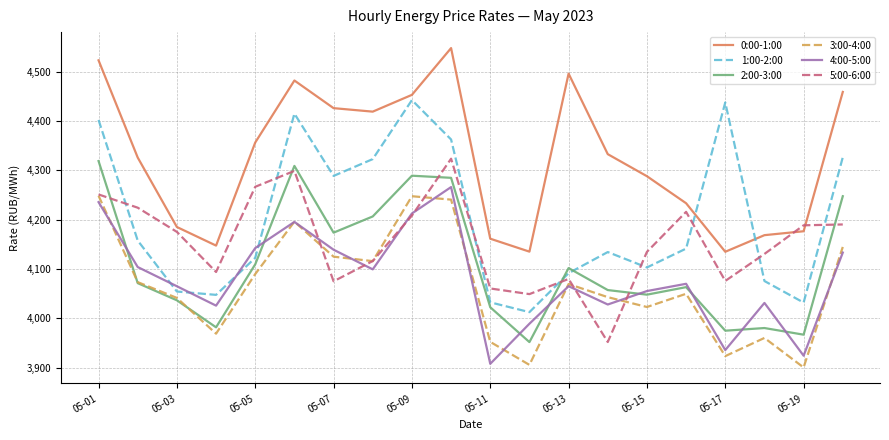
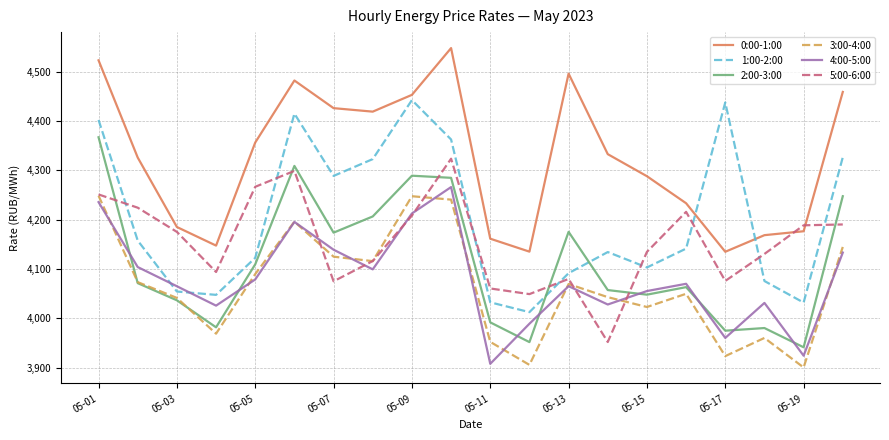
  {
    "1:00-2:00": {
      "05-01": "4,400",
      "05-03": "4,050",
      "05-05": "4,120",
      "05-07": "4,290",
      "05-09": "4,440",
      "05-11": "4,030",
      "05-13": "4,090",
      "05-15": "4,100",
      "05-17": "4,440",
      "05-19": "4,030"
    },
    "2:00-3:00": {
-     "05-01": "4,320",
+     "05-01": "4,370",
      "05-05": "4,110",
      "05-07": "4,170",
      "05-09": "4,290",
-     "05-11": "4,020",
-     "05-13": "4,100",
+     "05-11": "3,990",
+     "05-13": "4,180",
      "05-15": "4,050",
      "05-17": "3,970",
-     "05-19": "3,970"
+     "05-19": "3,940"
    },
    "4:00-5:00": {
      "05-01": "4,240",
      "05-03": "4,070",
-     "05-05": "4,140",
+     "05-05": "4,080",
      "05-07": "4,140",
      "05-11": "3,910",
      "05-15": "4,060",
-     "05-17": "3,940",
+     "05-17": "3,960",
      "05-19": "3,920"
    }
  }
